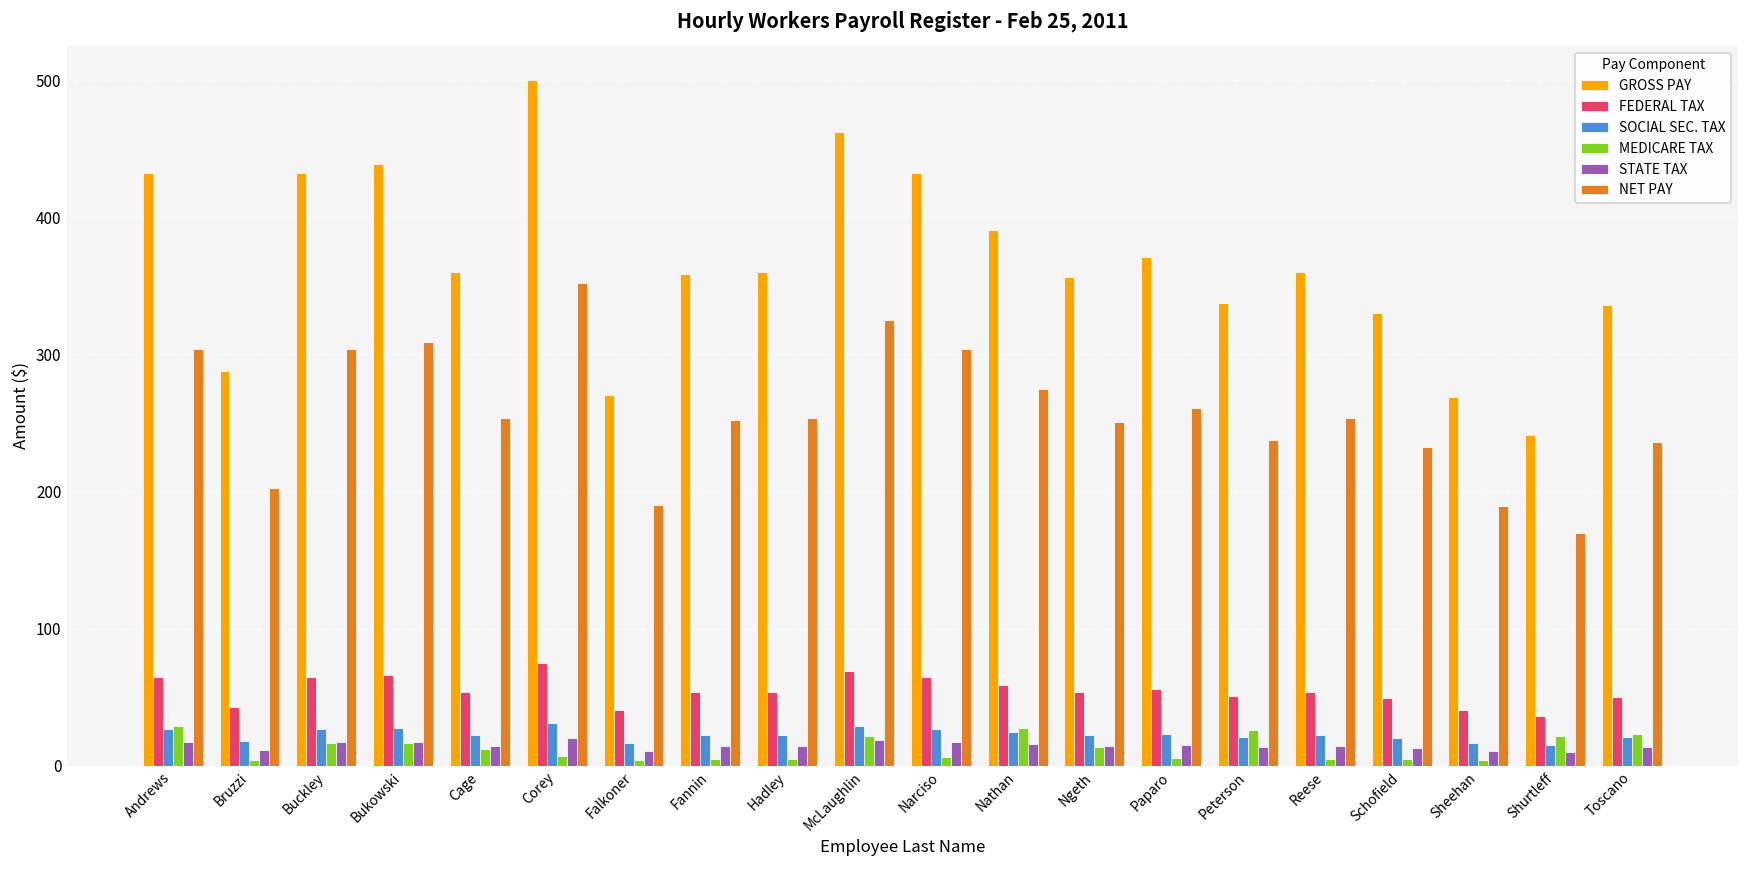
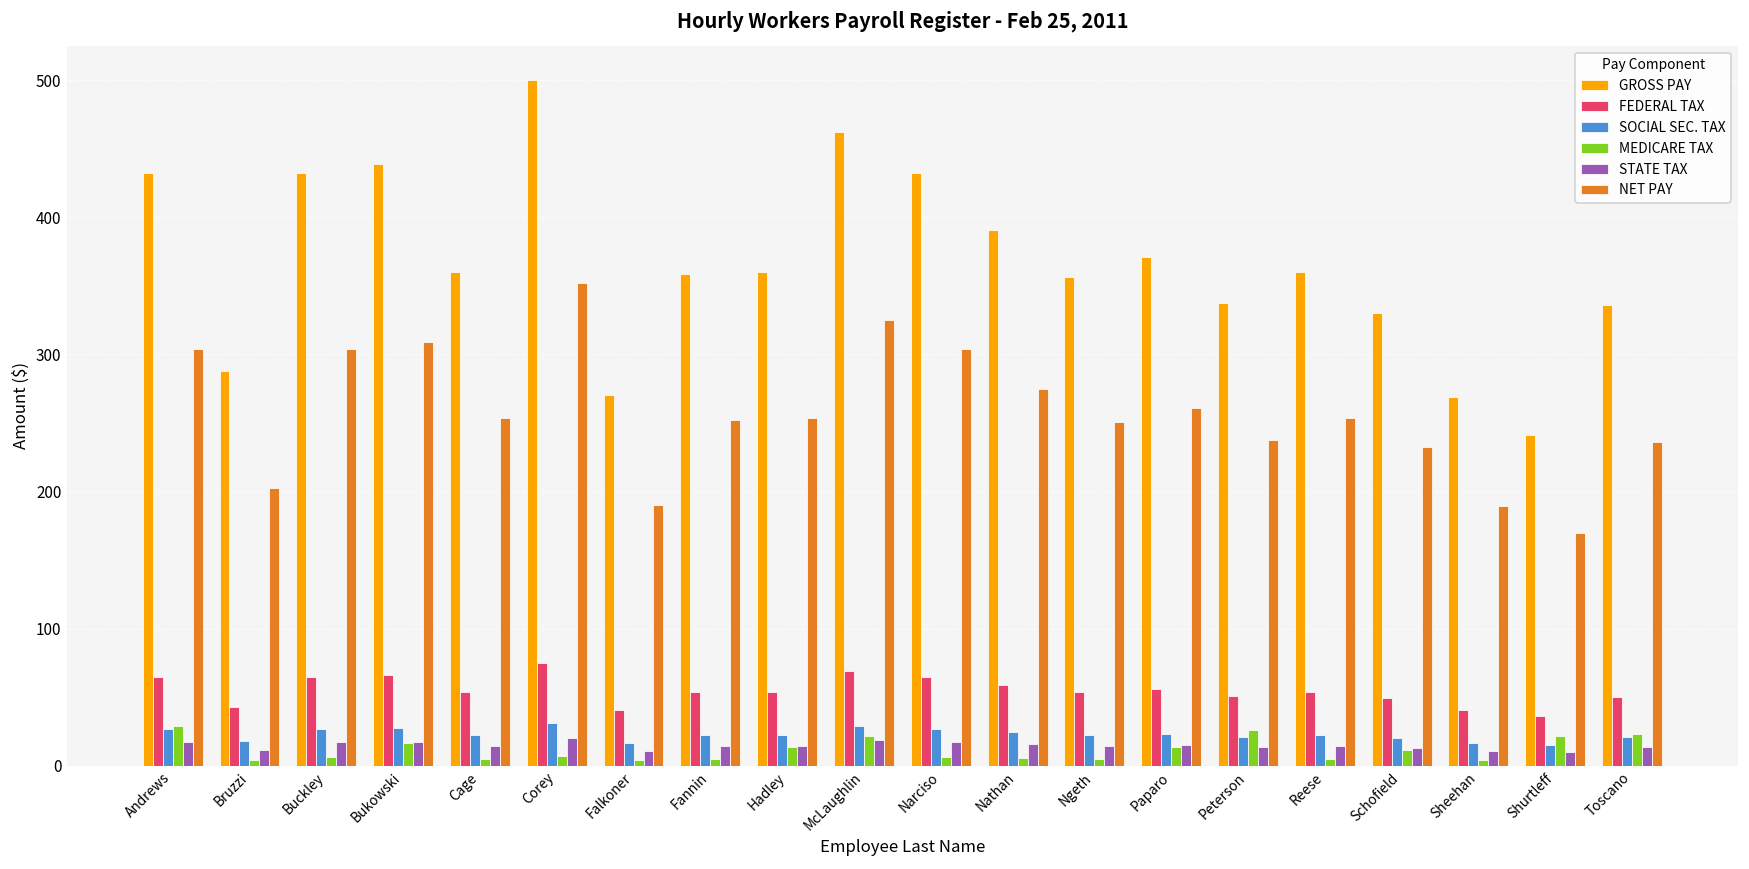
  {
    "FEDERAL TAX": {
      "Andrews": 65,
      "Bruzzi": 43,
      "Buckley": 65,
      "Bukowski": 66,
      "Cage": 54,
      "Corey": 75,
      "Falkoner": 41,
      "Fannin": 54,
      "Hadley": 54,
      "McLaughlin": 69,
      "Narciso": 65,
      "Nathan": 59,
      "Ngeth": 53,
      "Paparo": 56,
      "Peterson": 51,
      "Reese": 54,
      "Schofield": 50,
      "Sheehan": 40,
      "Shurtleff": 36,
      "Toscano": 50
    },
    "SOCIAL SEC. TAX": {
      "Andrews": 27,
      "Bruzzi": 18,
      "Buckley": 27,
      "Bukowski": 27,
      "Cage": 22,
      "Corey": 31,
      "Falkoner": 17,
      "Fannin": 22,
      "Hadley": 22,
      "McLaughlin": 29,
      "Narciso": 27,
      "Nathan": 24,
      "Ngeth": 22,
      "Paparo": 23,
      "Peterson": 21,
      "Reese": 22,
      "Schofield": 20,
      "Sheehan": 17,
      "Shurtleff": 15,
      "Toscano": 21
    },
    "MEDICARE TAX": {
      "Andrews": 29,
      "Bruzzi": 4,
-     "Buckley": 17,
+     "Buckley": 6,
      "Bukowski": 17,
-     "Cage": 12,
+     "Cage": 5,
      "Corey": 7,
      "Falkoner": 4,
      "Fannin": 5,
-     "Hadley": 5,
+     "Hadley": 13,
      "McLaughlin": 22,
      "Narciso": 6,
-     "Nathan": 28,
-     "Ngeth": 13,
-     "Paparo": 5,
+     "Nathan": 6,
+     "Ngeth": 5,
+     "Paparo": 14,
      "Peterson": 26,
      "Reese": 5,
-     "Schofield": 5,
+     "Schofield": 11,
      "Sheehan": 4,
      "Shurtleff": 22,
      "Toscano": 23
    },
    "STATE TAX": {
      "Andrews": 17,
      "Bruzzi": 12,
      "Buckley": 17,
      "Bukowski": 18,
      "Cage": 14,
      "Corey": 20,
      "Falkoner": 11,
      "Fannin": 14,
      "Hadley": 14,
      "McLaughlin": 19,
      "Narciso": 17,
      "Nathan": 16,
      "Ngeth": 14,
      "Paparo": 15,
      "Peterson": 14,
      "Reese": 14,
      "Schofield": 13,
      "Sheehan": 11,
      "Shurtleff": 10,
      "Toscano": 13
    }
  }
